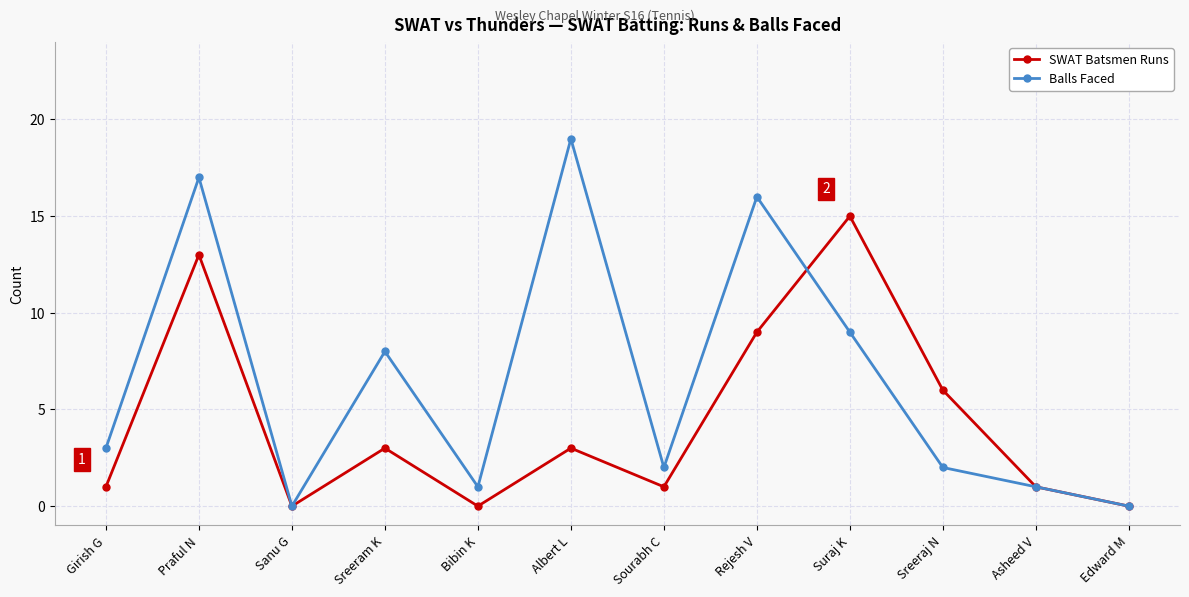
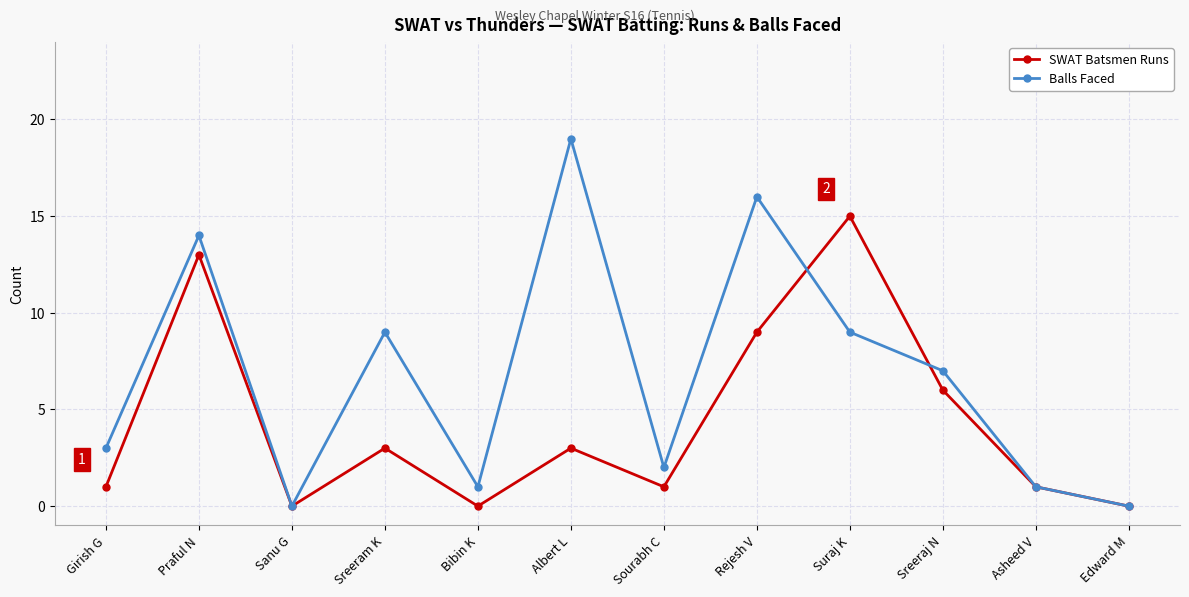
  {
    "SWAT Batsmen Runs": {
      "Praful N": 13,
      "Sreeram K": 3,
      "Bibin K": 0,
      "Albert L": 3,
      "Sourabh C": 1,
      "Rejesh V": 9,
      "Suraj K": 15,
      "Sreeraj N": 6
    },
    "Balls Faced": {
-     "Praful N": 17,
-     "Sreeram K": 8,
+     "Praful N": 14,
+     "Sreeram K": 9,
      "Bibin K": 1,
      "Albert L": 19,
      "Sourabh C": 2,
      "Rejesh V": 16,
      "Suraj K": 9,
-     "Sreeraj N": 2
+     "Sreeraj N": 7
    }
  }
